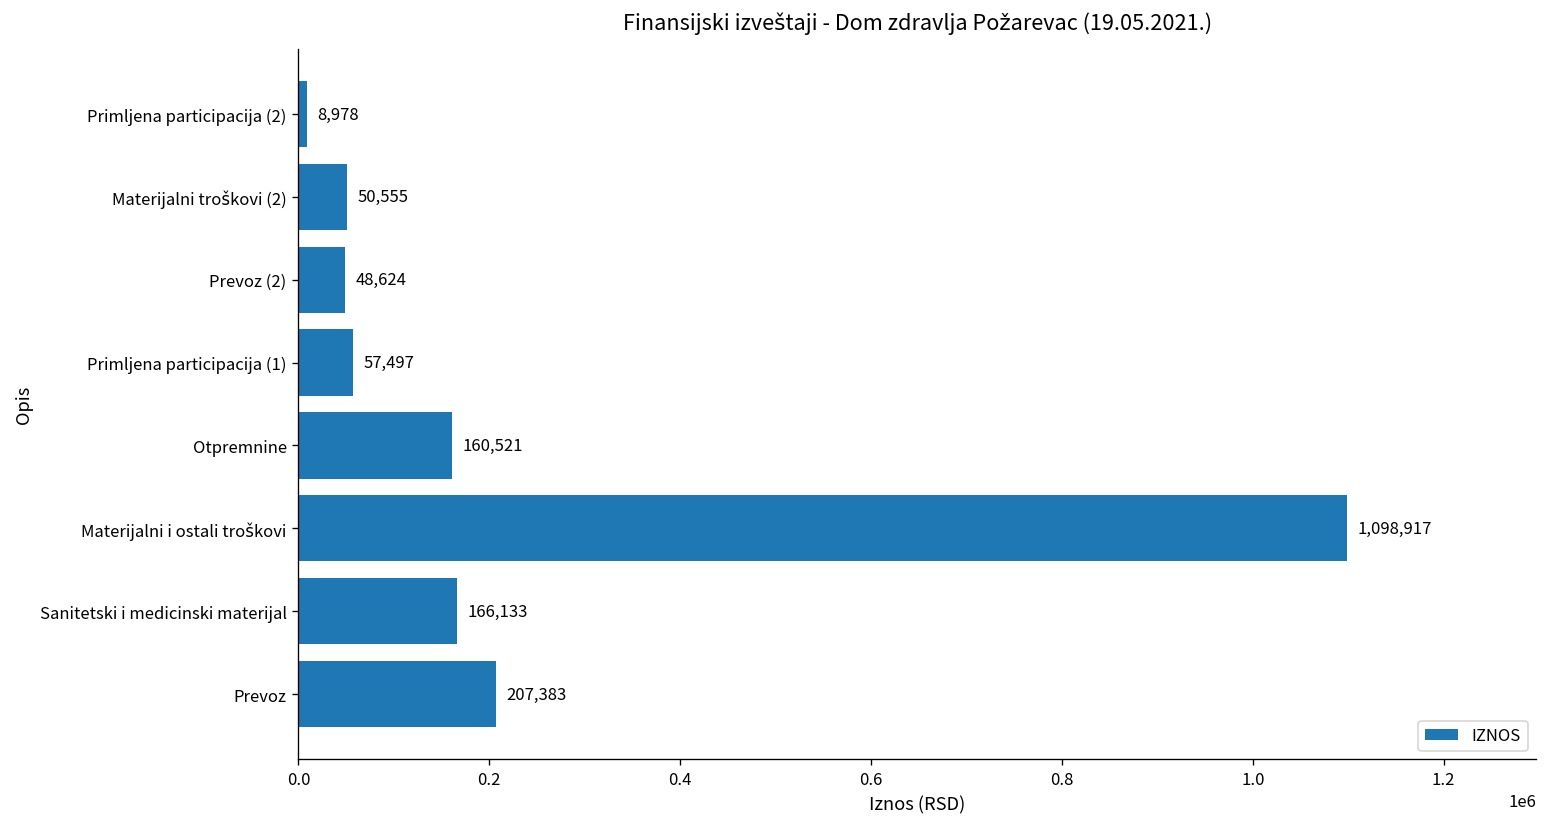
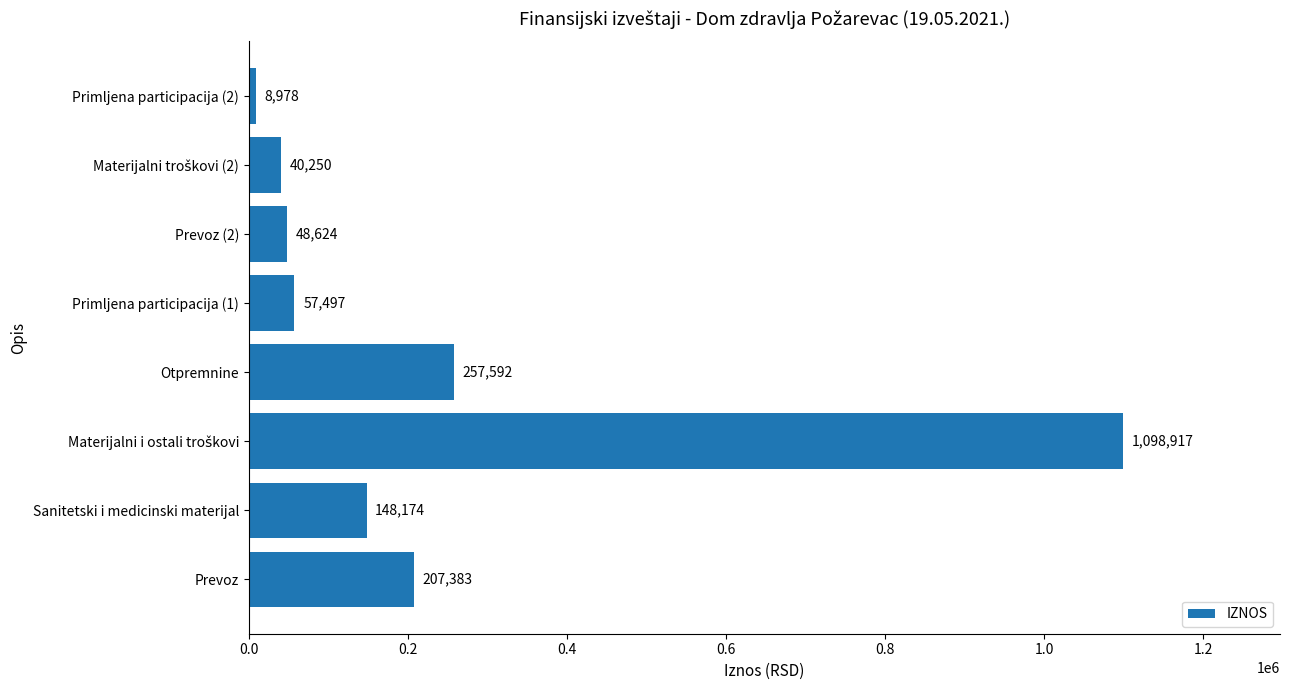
  {
    "Primljena participacija (2)": "8,978",
-   "Materijalni troškovi (2)": "50,555",
+   "Materijalni troškovi (2)": "40,250",
    "Prevoz (2)": "48,624",
    "Primljena participacija (1)": "57,497",
-   "Otpremnine": "160,521",
+   "Otpremnine": "257,592",
    "Materijalni i ostali troškovi": "1,098,917",
-   "Sanitetski i medicinski materijal": "166,133",
+   "Sanitetski i medicinski materijal": "148,174",
    "Prevoz": "207,383"
  }
